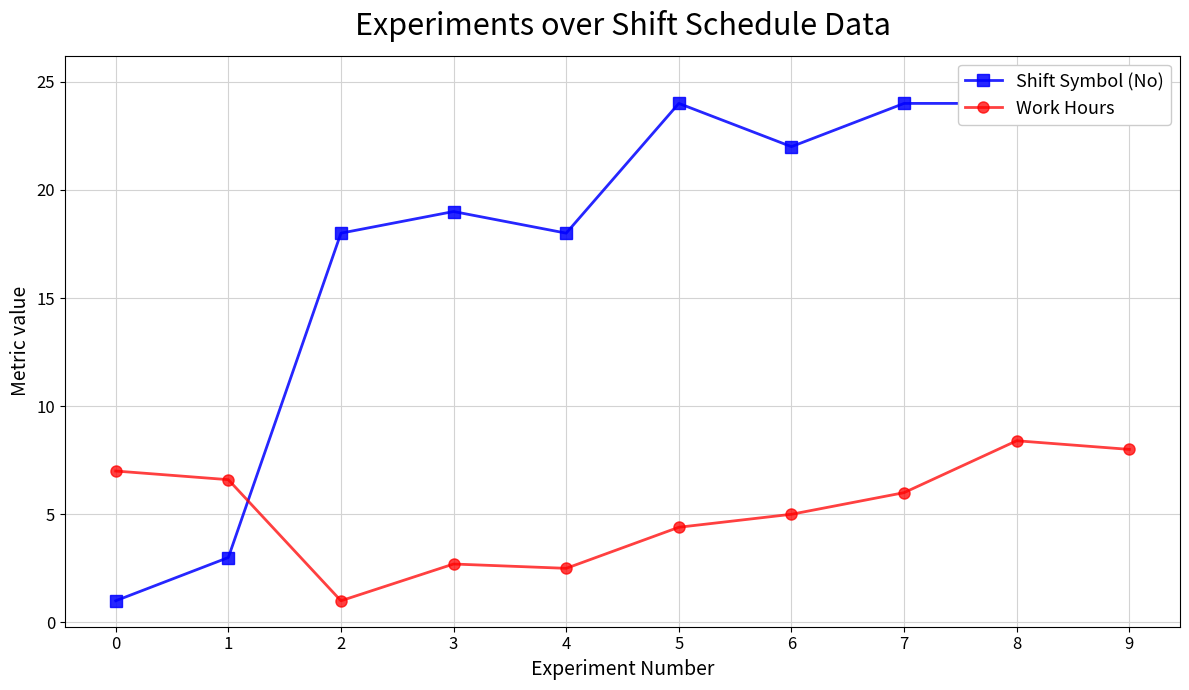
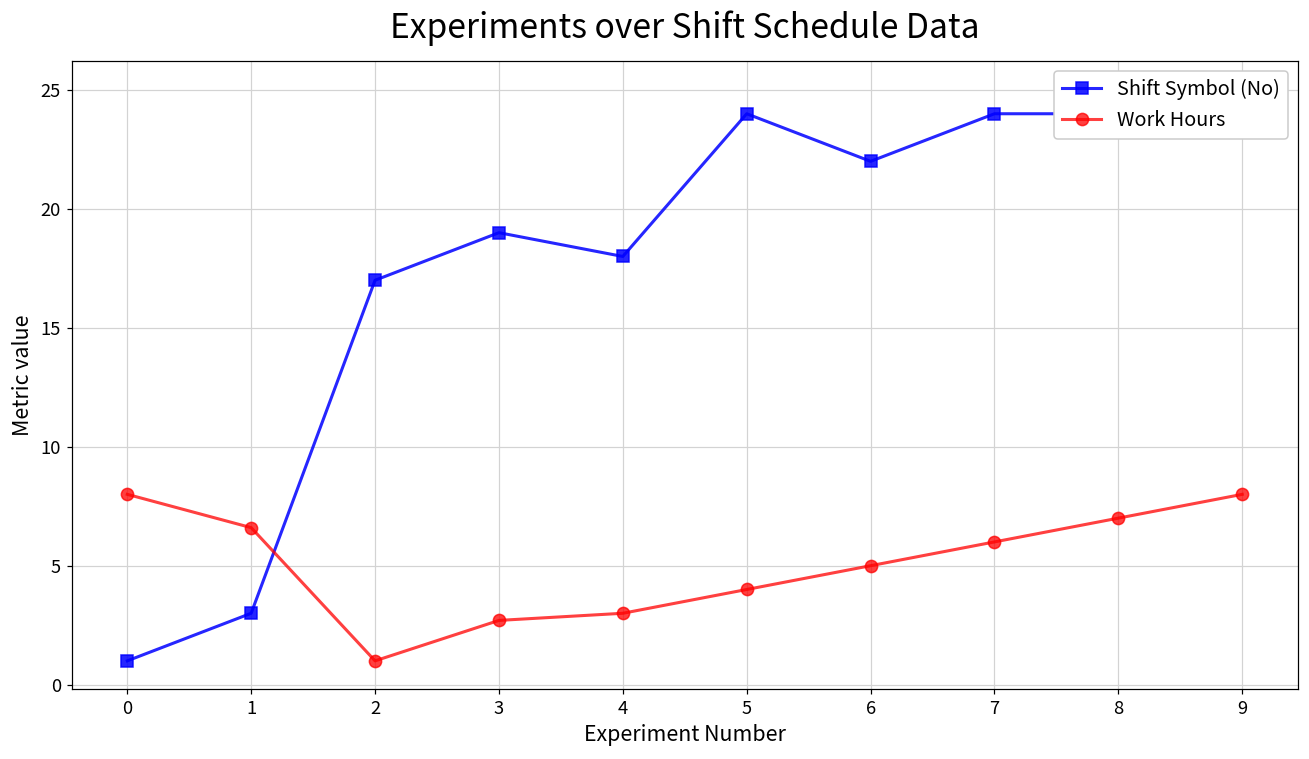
  {
    "Shift Symbol (No)": {
      "0": 1,
      "1": 3,
-     "2": 18,
+     "2": 17,
      "3": 19,
      "4": 18,
      "5": 24,
      "6": 22,
      "7": 24
    },
    "Work Hours": {
-     "0": 7,
+     "0": 8,
      "1": 6.6,
      "2": 1.0,
      "3": 2.7,
-     "4": 2.5,
-     "5": 4.4,
+     "4": 3.0,
+     "5": 4.0,
      "6": 5.0,
      "7": 6.0,
-     "8": 8.4,
+     "8": 7.0,
      "9": 8.0
    }
  }
